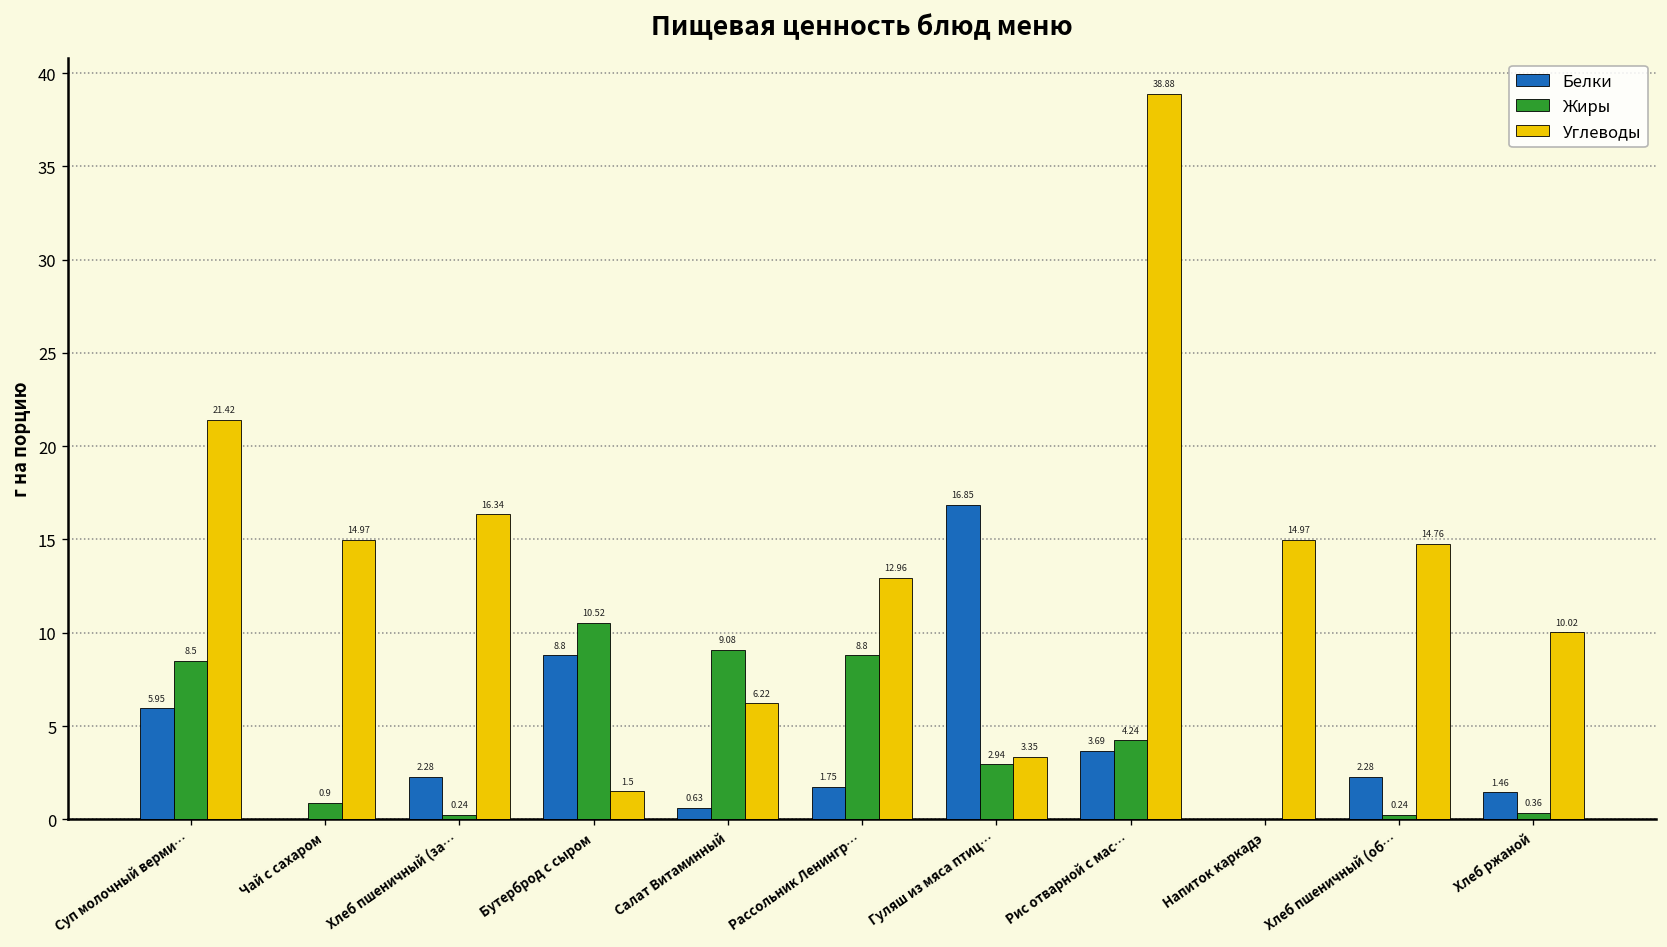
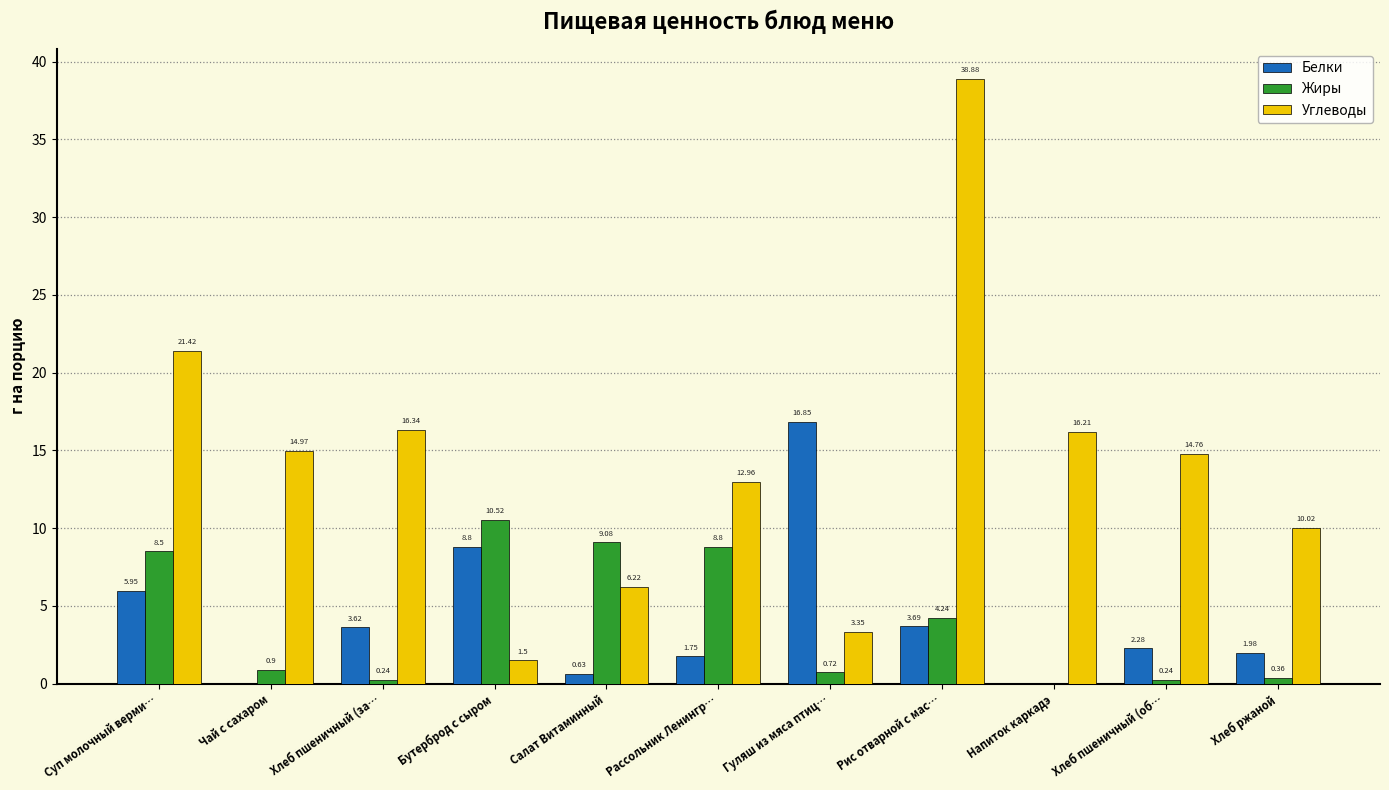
  {
    "Белки": {
      "Суп молочный верми…": 5.95,
-     "Хлеб пшеничный (за…": 2.28,
+     "Хлеб пшеничный (за…": 3.62,
      "Бутерброд с сыром": 8.8,
      "Салат Витаминный": 0.63,
      "Рассольник Ленингр…": 1.75,
      "Гуляш из мяса птиц…": 16.85,
      "Рис отварной с мас…": 3.69,
      "Хлеб пшеничный (об…": 2.28,
-     "Хлеб ржаной": 1.46
+     "Хлеб ржаной": 1.98
    },
    "Жиры": {
      "Суп молочный верми…": 8.5,
      "Чай с сахаром": 0.9,
      "Хлеб пшеничный (за…": 0.24,
      "Бутерброд с сыром": 10.52,
      "Салат Витаминный": 9.08,
      "Рассольник Ленингр…": 8.8,
-     "Гуляш из мяса птиц…": 2.94,
+     "Гуляш из мяса птиц…": 0.72,
      "Рис отварной с мас…": 4.24,
      "Хлеб пшеничный (об…": 0.24,
      "Хлеб ржаной": 0.36
    },
    "Углеводы": {
      "Суп молочный верми…": 21.42,
      "Чай с сахаром": 14.97,
      "Хлеб пшеничный (за…": 16.34,
      "Бутерброд с сыром": 1.5,
      "Салат Витаминный": 6.22,
      "Рассольник Ленингр…": 12.96,
      "Гуляш из мяса птиц…": 3.35,
      "Рис отварной с мас…": 38.88,
-     "Напиток каркадэ": 14.97,
+     "Напиток каркадэ": 16.21,
      "Хлеб пшеничный (об…": 14.76,
      "Хлеб ржаной": 10.02
    }
  }
